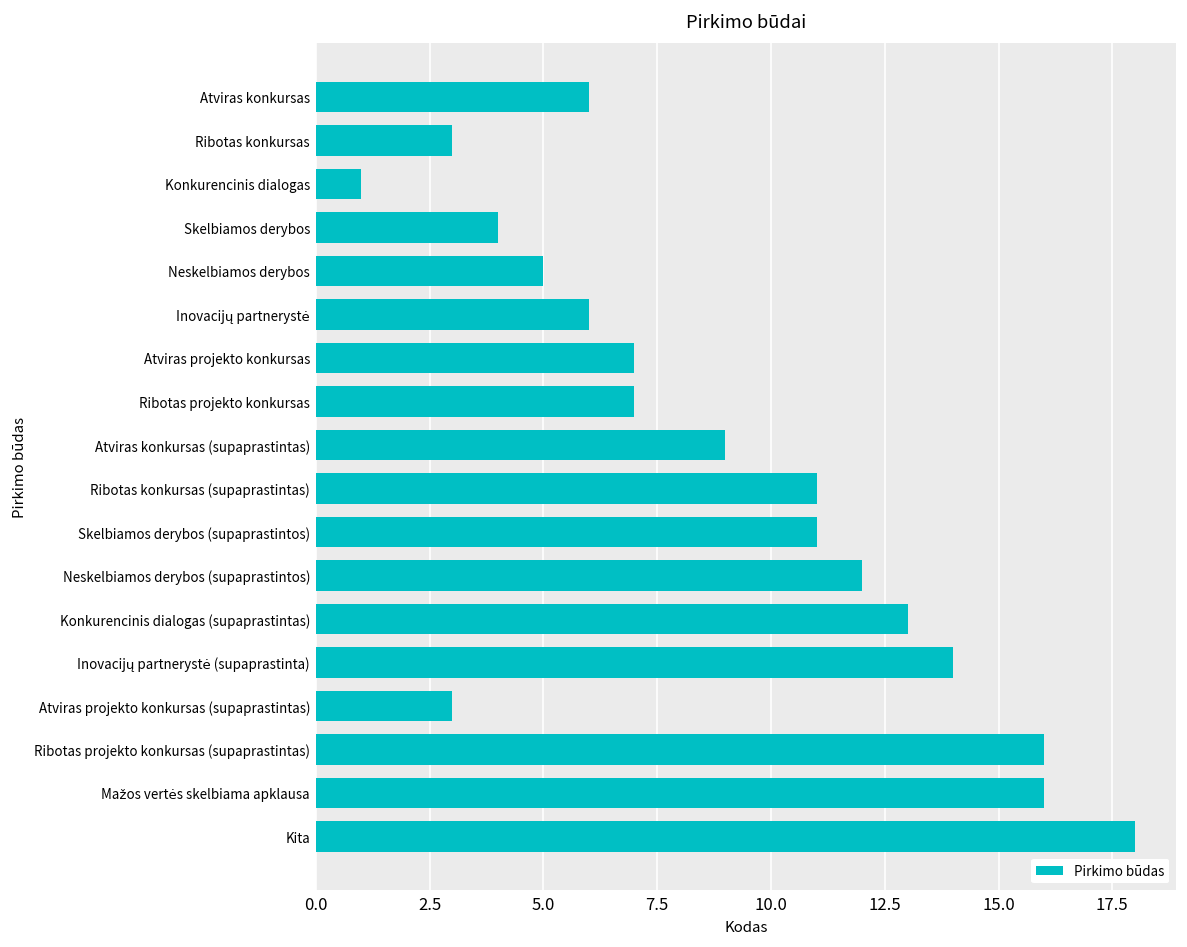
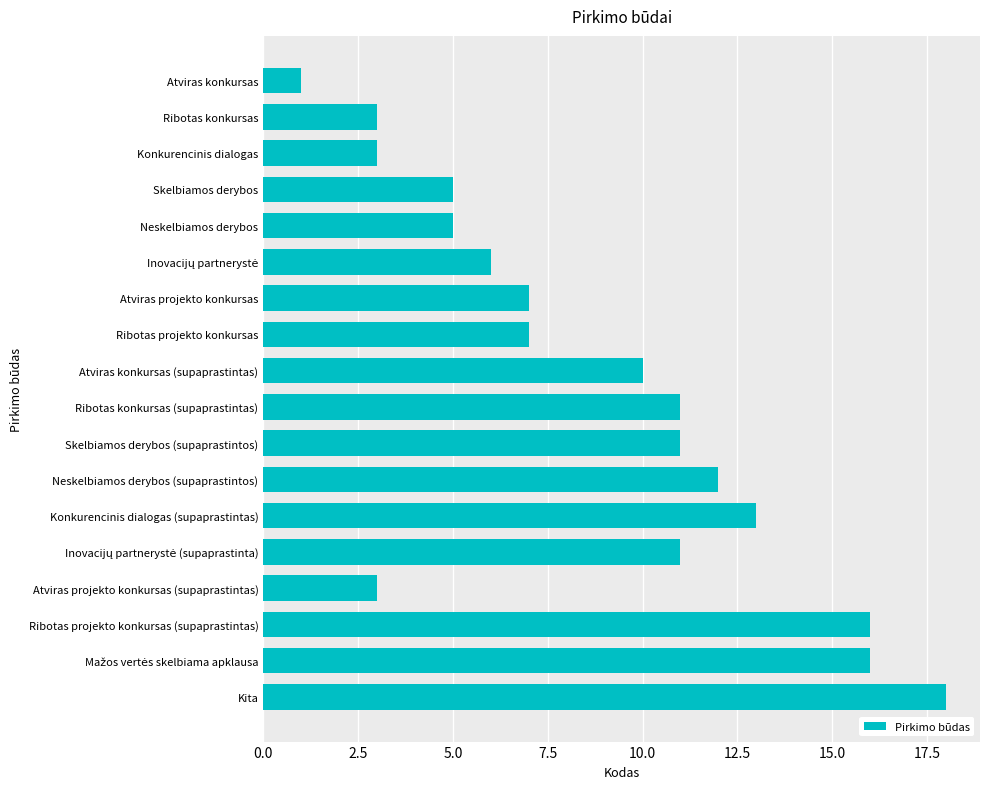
  {
-   "Atviras konkursas": 6,
+   "Atviras konkursas": 1,
    "Ribotas konkursas": 3,
-   "Konkurencinis dialogas": 1,
-   "Skelbiamos derybos": 4,
+   "Konkurencinis dialogas": 3,
+   "Skelbiamos derybos": 5,
    "Neskelbiamos derybos": 5,
    "Inovacijų partnerystė": 6,
    "Atviras projekto konkursas": 7,
    "Ribotas projekto konkursas": 7,
-   "Atviras konkursas (supaprastintas)": 9,
+   "Atviras konkursas (supaprastintas)": 10,
    "Ribotas konkursas (supaprastintas)": 11,
    "Skelbiamos derybos (supaprastintos)": 11,
    "Neskelbiamos derybos (supaprastintos)": 12,
    "Konkurencinis dialogas (supaprastintas)": 13,
-   "Inovacijų partnerystė (supaprastinta)": 14,
+   "Inovacijų partnerystė (supaprastinta)": 11,
    "Atviras projekto konkursas (supaprastintas)": 3,
    "Ribotas projekto konkursas (supaprastintas)": 16,
    "Mažos vertės skelbiama apklausa": 16,
    "Kita": 18
  }
